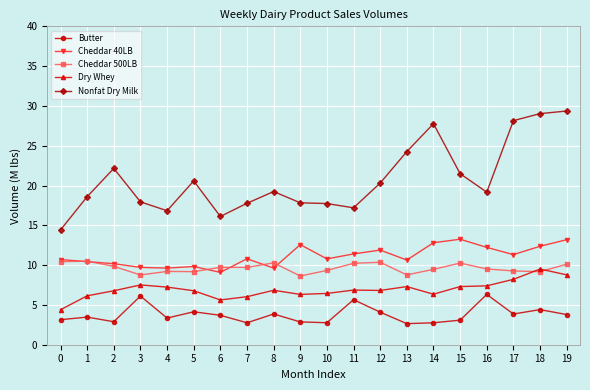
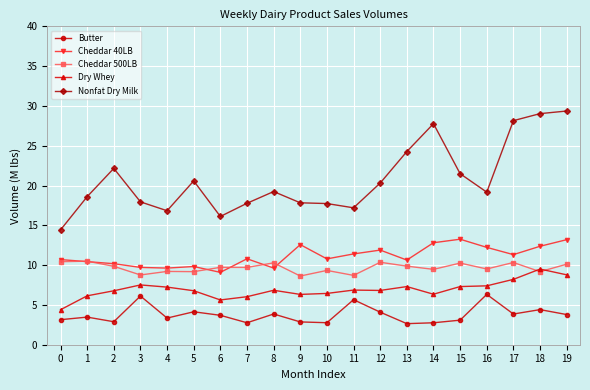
  {
    "Cheddar 500LB": {
      "2": 10,
      "3": 9,
      "4": 9,
      "5": 9,
      "6": 10,
      "7": 10,
      "8": 10,
      "9": 9,
      "10": 9,
-     "11": 10,
+     "11": 9,
      "12": 10,
-     "13": 9,
+     "13": 10,
      "14": 9,
      "15": 10,
      "16": 10,
-     "17": 9,
+     "17": 10,
      "18": 9,
      "19": 10
    }
  }
